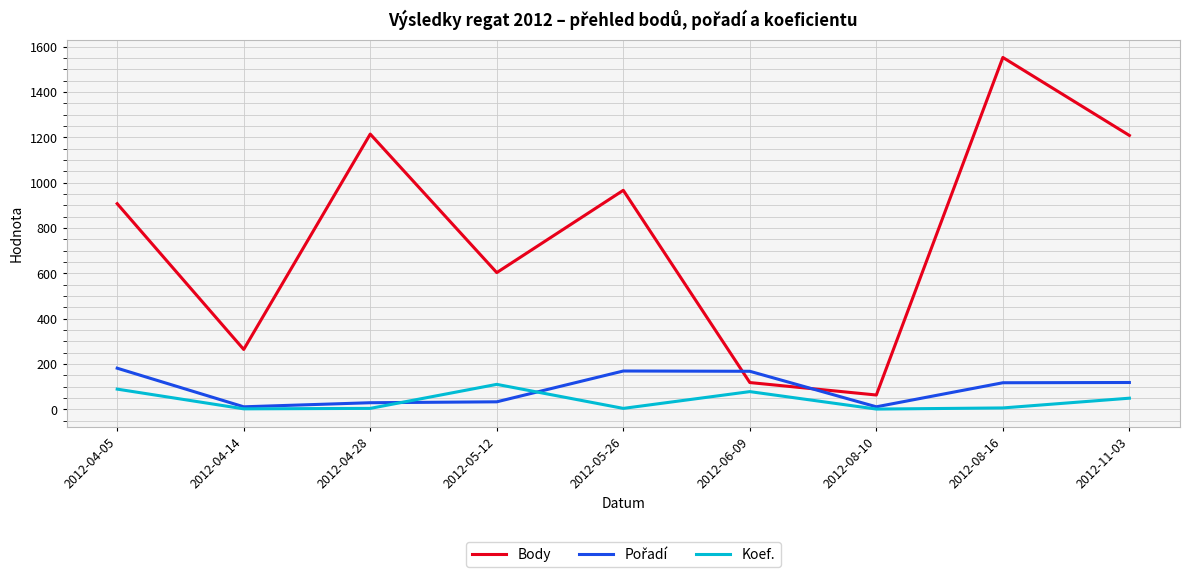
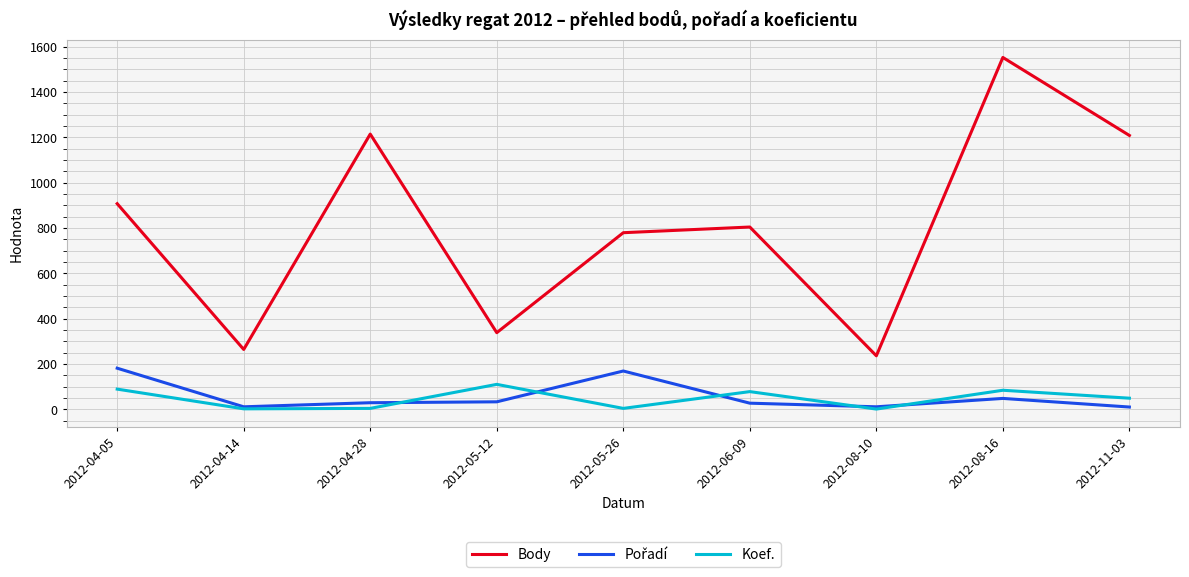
  {
    "Body": {
      "2012-04-05": 910,
      "2012-04-14": 260,
      "2012-04-28": 1210,
-     "2012-05-12": 600,
-     "2012-05-26": 970,
-     "2012-06-09": 120,
-     "2012-08-10": 60,
+     "2012-05-12": 340,
+     "2012-05-26": 780,
+     "2012-06-09": 800,
+     "2012-08-10": 240,
      "2012-08-16": 1550,
      "2012-11-03": 1210
    },
    "Pořadí": {
      "2012-04-05": 180,
      "2012-04-28": 30,
      "2012-05-12": 30,
      "2012-05-26": 170,
-     "2012-06-09": 170,
-     "2012-08-16": 120,
-     "2012-11-03": 120
+     "2012-06-09": 30,
+     "2012-08-16": 50,
+     "2012-11-03": 10
    },
    "Koef.": {
      "2012-04-05": 90,
      "2012-04-28": 0,
      "2012-05-12": 110,
      "2012-05-26": 0,
      "2012-06-09": 80,
-     "2012-08-16": 10,
+     "2012-08-16": 80,
      "2012-11-03": 50
    }
  }
